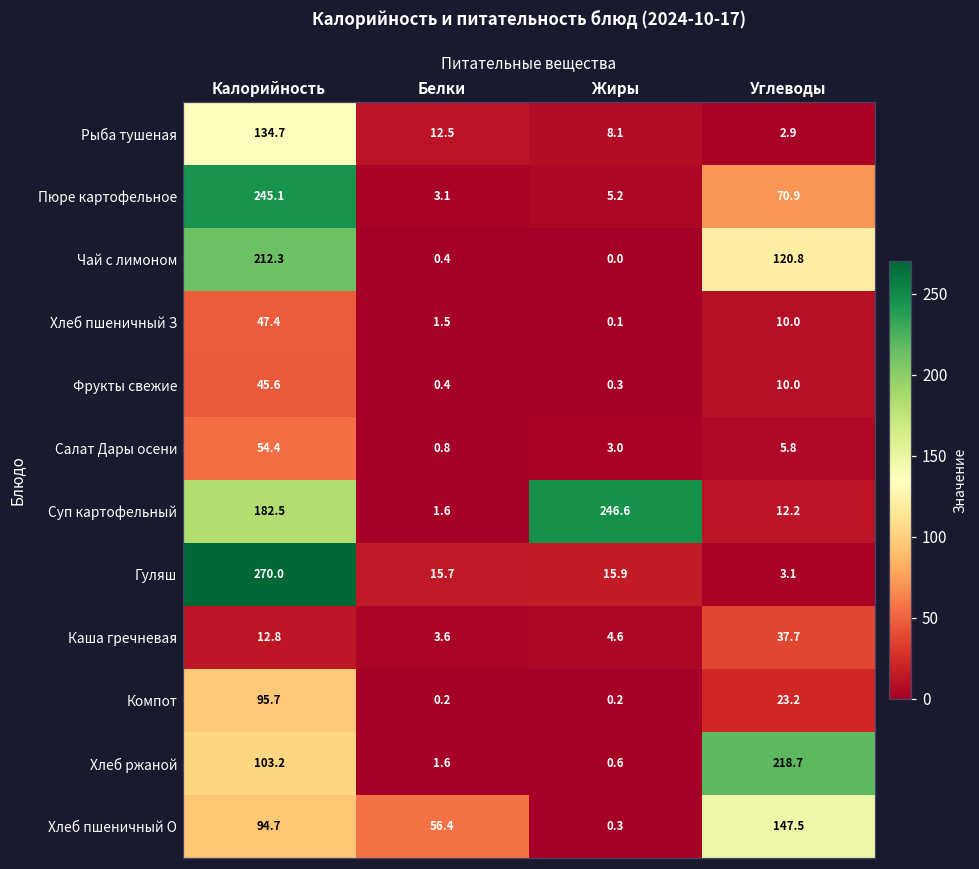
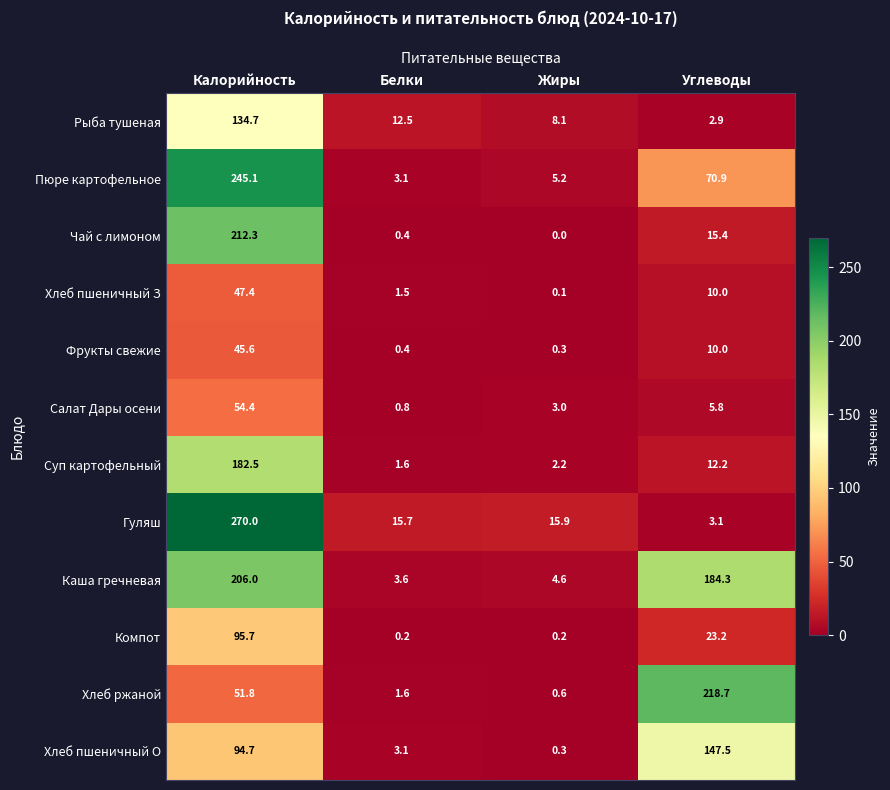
  {
    "Рыба тушеная": {
      "Калорийность": 134.7,
      "Белки": 12.5,
      "Жиры": 8.1,
      "Углеводы": 2.9
    },
    "Пюре картофельное": {
      "Калорийность": 245.1,
      "Белки": 3.1,
      "Жиры": 5.2,
      "Углеводы": 70.9
    },
    "Чай с лимоном": {
      "Калорийность": 212.3,
      "Белки": 0.4,
      "Жиры": 0.0,
-     "Углеводы": 120.8
+     "Углеводы": 15.4
    },
    "Хлеб пшеничный З": {
      "Калорийность": 47.4,
      "Белки": 1.5,
      "Жиры": 0.1,
      "Углеводы": 10.0
    },
    "Фрукты свежие": {
      "Калорийность": 45.6,
      "Белки": 0.4,
      "Жиры": 0.3,
      "Углеводы": 10.0
    },
    "Салат Дары осени": {
      "Калорийность": 54.4,
      "Белки": 0.8,
      "Жиры": 3.0,
      "Углеводы": 5.8
    },
    "Суп картофельный": {
      "Калорийность": 182.5,
      "Белки": 1.6,
-     "Жиры": 246.6,
+     "Жиры": 2.2,
      "Углеводы": 12.2
    },
    "Гуляш": {
      "Калорийность": 270.0,
      "Белки": 15.7,
      "Жиры": 15.9,
      "Углеводы": 3.1
    },
    "Каша гречневая": {
-     "Калорийность": 12.8,
+     "Калорийность": 206.0,
      "Белки": 3.6,
      "Жиры": 4.6,
-     "Углеводы": 37.7
+     "Углеводы": 184.3
    },
    "Компот": {
      "Калорийность": 95.7,
      "Белки": 0.2,
      "Жиры": 0.2,
      "Углеводы": 23.2
    },
    "Хлеб ржаной": {
-     "Калорийность": 103.2,
+     "Калорийность": 51.8,
      "Белки": 1.6,
      "Жиры": 0.6,
      "Углеводы": 218.7
    },
    "Хлеб пшеничный О": {
      "Калорийность": 94.7,
-     "Белки": 56.4,
+     "Белки": 3.1,
      "Жиры": 0.3,
      "Углеводы": 147.5
    }
  }
